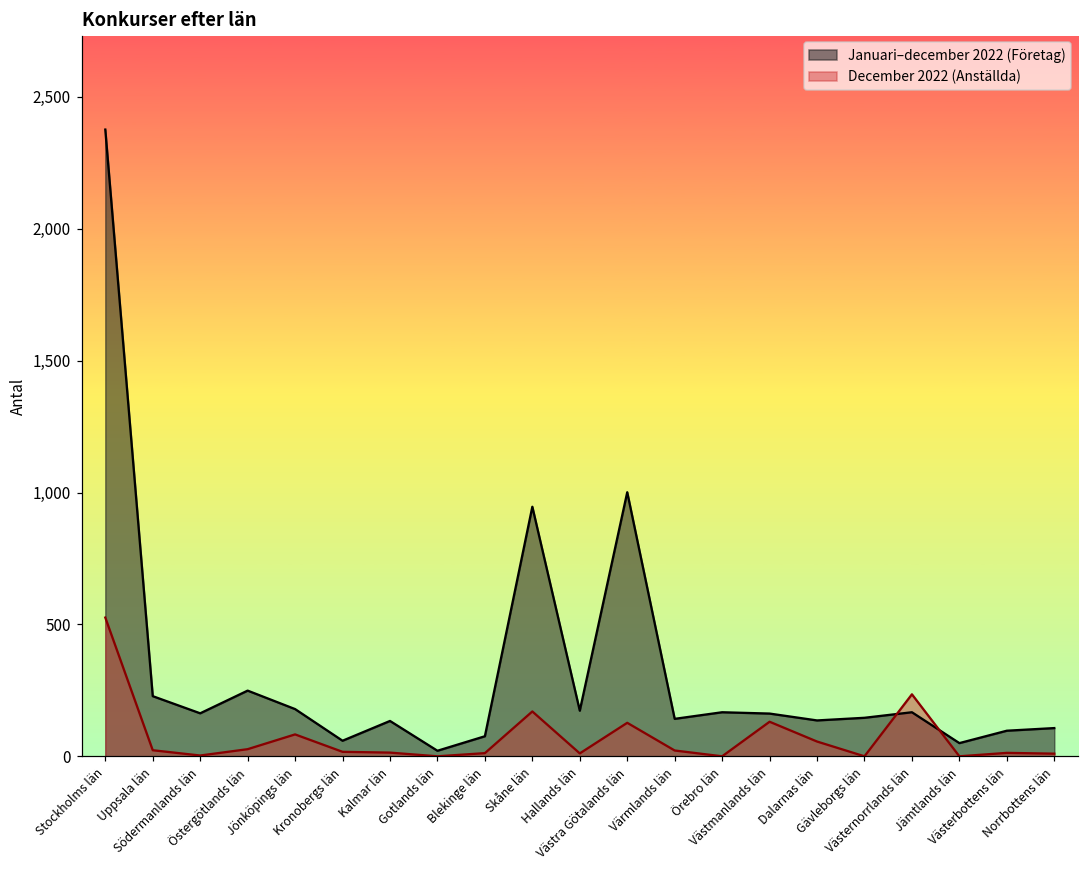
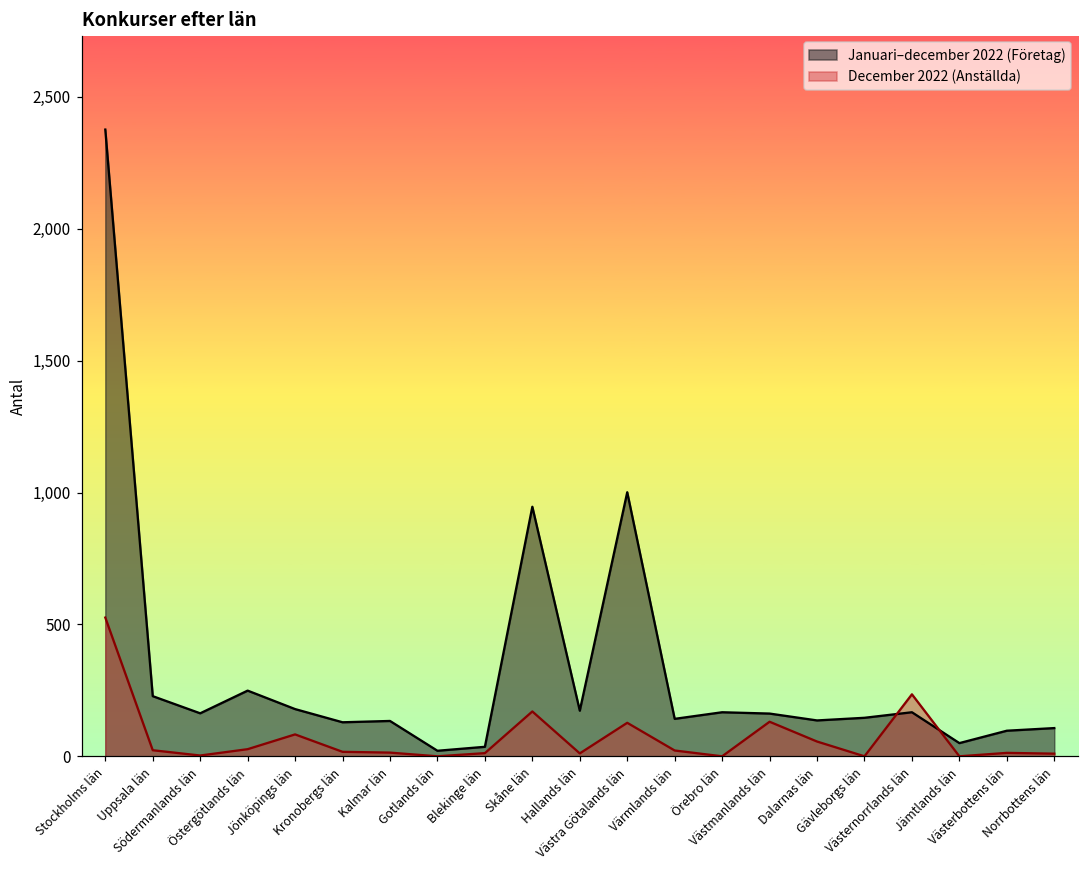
  {
    "Januari–december 2022 (Företag)": {
      "Stockholms län": "2,380",
      "Uppsala län": "230",
      "Södermanlands län": "160",
      "Östergötlands län": "250",
      "Jönköpings län": "180",
-     "Kronobergs län": "60",
+     "Kronobergs län": "130",
      "Kalmar län": "130",
      "Gotlands län": "20",
-     "Blekinge län": "80",
+     "Blekinge län": "40",
      "Skåne län": "950",
      "Hallands län": "170",
      "Västra Götalands län": "1,000",
      "Värmlands län": "140",
      "Örebro län": "170",
      "Västmanlands län": "160",
      "Dalarnas län": "140",
      "Gävleborgs län": "150",
      "Västernorrlands län": "170",
      "Jämtlands län": "50",
      "Västerbottens län": "100",
      "Norrbottens län": "110"
    },
    "December 2022 (Anställda)": {
      "Stockholms län": "530",
      "Uppsala län": "20",
      "Södermanlands län": "0",
      "Östergötlands län": "30",
      "Jönköpings län": "80",
      "Kronobergs län": "20",
      "Kalmar län": "10",
      "Gotlands län": "0",
      "Blekinge län": "10",
      "Skåne län": "170",
      "Hallands län": "10",
      "Västra Götalands län": "130",
      "Värmlands län": "20",
      "Örebro län": "0",
      "Västmanlands län": "130",
      "Dalarnas län": "60",
      "Gävleborgs län": "0",
      "Västernorrlands län": "240",
      "Jämtlands län": "0",
      "Västerbottens län": "10",
      "Norrbottens län": "10"
    }
  }
